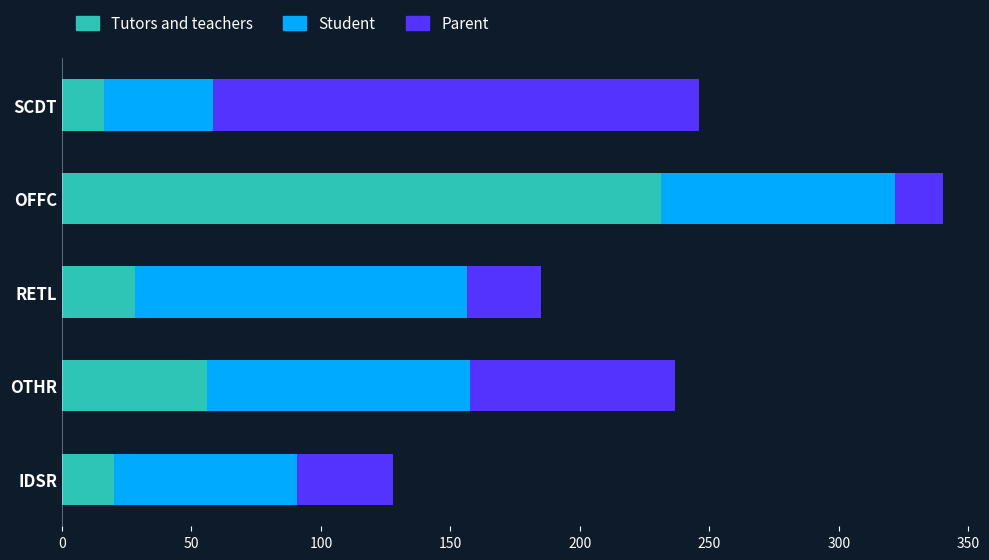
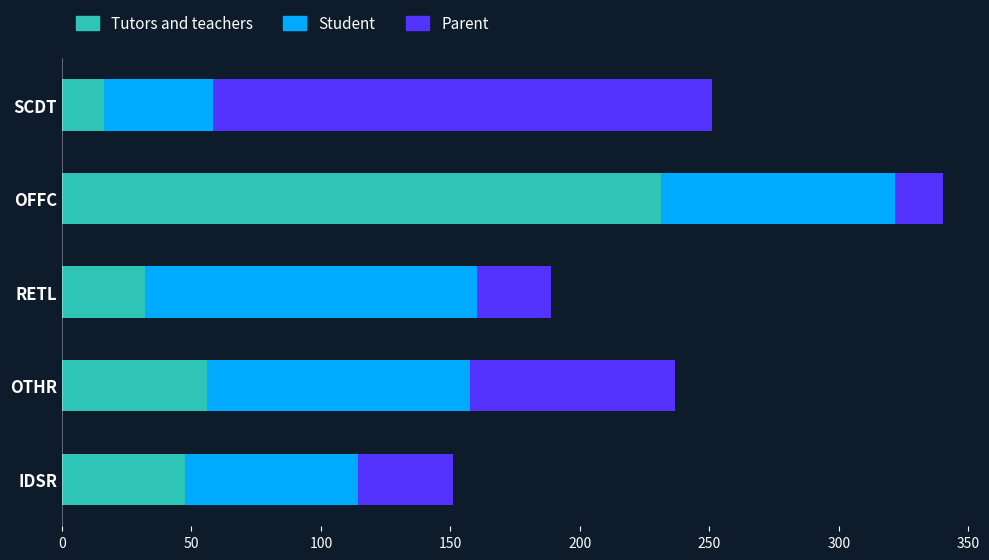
  {
    "Tutors and teachers": {
      "SCDT": 16,
      "OFFC": 231,
-     "RETL": 28,
+     "RETL": 32,
      "OTHR": 56,
-     "IDSR": 20
+     "IDSR": 48
    },
    "Student": {
      "SCDT": 42,
      "OFFC": 90,
      "RETL": 128,
      "OTHR": 101,
-     "IDSR": 71
+     "IDSR": 67
    },
    "Parent": {
-     "SCDT": 188,
+     "SCDT": 193,
      "OFFC": 18,
      "RETL": 29,
      "OTHR": 79,
      "IDSR": 37
    }
  }
